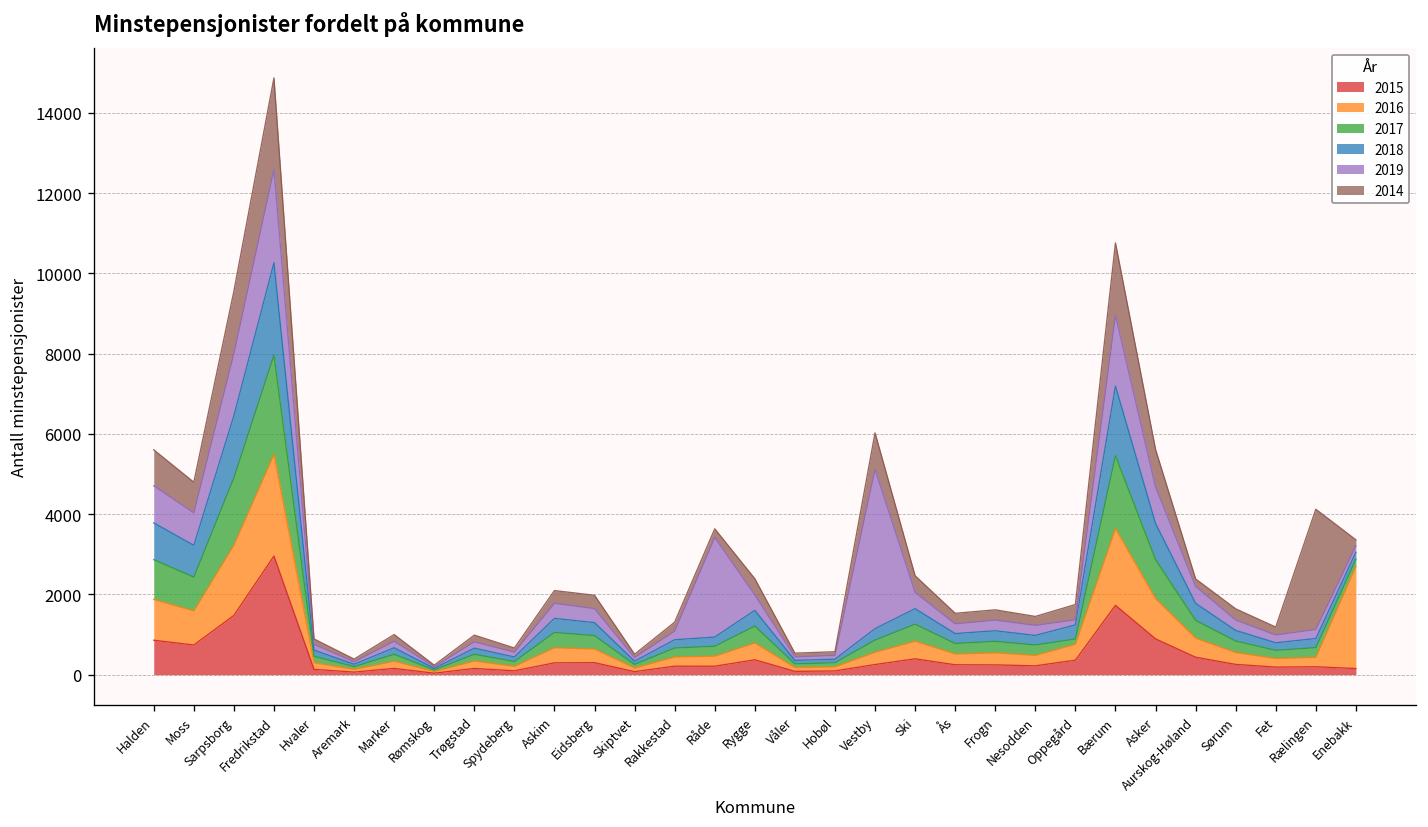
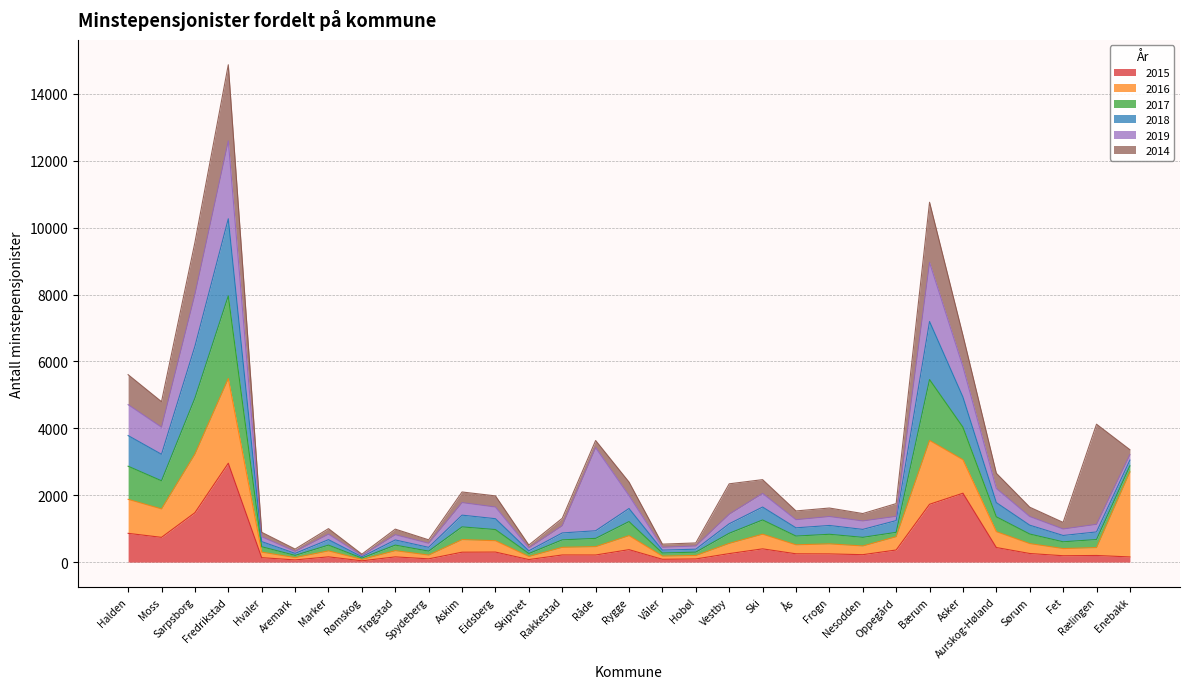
  {
    "2015": {
      "Halden": 900,
      "Moss": 700,
      "Sarpsborg": 1500,
      "Fredrikstad": 3000,
      "Hvaler": 100,
      "Marker": 200,
      "Trøgstad": 200,
      "Spydeberg": 100,
      "Askim": 300,
      "Eidsberg": 300,
      "Skiptvet": 100,
      "Rakkestad": 200,
      "Råde": 200,
      "Rygge": 400,
      "Våler": 100,
      "Hobøl": 100,
      "Vestby": 300,
      "Ski": 400,
      "Ås": 200,
      "Frogn": 200,
      "Nesodden": 200,
      "Oppegård": 400,
      "Bærum": 1700,
-     "Asker": 900,
+     "Asker": 2100,
      "Aurskog-Høland": 400,
      "Sørum": 300,
      "Fet": 200,
      "Rælingen": 200,
      "Enebakk": 200
    },
    "2016": {
      "Halden": 1000,
      "Moss": 900,
      "Sarpsborg": 1800,
      "Fredrikstad": 2500,
      "Hvaler": 200,
      "Marker": 200,
      "Trøgstad": 200,
      "Spydeberg": 100,
      "Askim": 400,
      "Eidsberg": 300,
      "Skiptvet": 100,
      "Rakkestad": 200,
      "Råde": 300,
      "Rygge": 400,
      "Våler": 100,
      "Hobøl": 100,
      "Vestby": 300,
      "Ski": 400,
      "Ås": 300,
      "Frogn": 300,
      "Nesodden": 300,
      "Oppegård": 400,
      "Bærum": 1900,
      "Asker": 1000,
      "Aurskog-Høland": 500,
      "Sørum": 300,
      "Fet": 200,
      "Rælingen": 200,
      "Enebakk": 2500
    },
    "2017": {
      "Halden": 1000,
      "Moss": 800,
      "Sarpsborg": 1700,
      "Fredrikstad": 2500,
      "Hvaler": 200,
      "Marker": 200,
      "Trøgstad": 200,
      "Spydeberg": 100,
      "Askim": 400,
      "Eidsberg": 300,
      "Skiptvet": 100,
      "Rakkestad": 200,
      "Råde": 200,
      "Rygge": 400,
      "Våler": 100,
      "Hobøl": 100,
      "Vestby": 300,
      "Ski": 400,
      "Ås": 300,
      "Frogn": 300,
      "Nesodden": 300,
      "Oppegård": 100,
      "Bærum": 1800,
      "Asker": 1000,
      "Aurskog-Høland": 400,
      "Sørum": 300,
      "Fet": 200,
      "Rælingen": 200,
      "Enebakk": 200
    },
    "2018": {
      "Halden": 900,
      "Moss": 800,
      "Sarpsborg": 1500,
      "Fredrikstad": 2300,
      "Hvaler": 200,
      "Marker": 200,
      "Trøgstad": 200,
      "Spydeberg": 100,
      "Askim": 400,
      "Eidsberg": 300,
      "Skiptvet": 100,
      "Rakkestad": 200,
      "Råde": 200,
      "Rygge": 400,
      "Våler": 100,
      "Hobøl": 100,
      "Vestby": 300,
      "Ski": 400,
      "Ås": 200,
      "Frogn": 300,
      "Nesodden": 200,
      "Oppegård": 400,
      "Bærum": 1700,
      "Asker": 900,
      "Aurskog-Høland": 400,
      "Sørum": 300,
      "Fet": 200,
      "Rælingen": 200,
      "Enebakk": 200
    },
    "2019": {
      "Halden": 900,
      "Moss": 800,
      "Sarpsborg": 1600,
      "Fredrikstad": 2300,
      "Hvaler": 100,
      "Marker": 200,
      "Trøgstad": 200,
      "Spydeberg": 100,
      "Askim": 400,
      "Eidsberg": 300,
      "Skiptvet": 100,
      "Rakkestad": 200,
      "Råde": 2500,
      "Rygge": 400,
      "Våler": 100,
      "Hobøl": 100,
-     "Vestby": 4000,
+     "Vestby": 300,
      "Ski": 400,
      "Ås": 200,
      "Frogn": 300,
      "Nesodden": 300,
      "Oppegård": 100,
      "Bærum": 1800,
      "Asker": 900,
      "Aurskog-Høland": 400,
      "Sørum": 300,
      "Fet": 200,
      "Rælingen": 200,
      "Enebakk": 200
    },
    "2014": {
      "Halden": 900,
      "Moss": 800,
      "Sarpsborg": 1600,
      "Fredrikstad": 2300,
      "Hvaler": 100,
      "Marker": 200,
      "Trøgstad": 200,
      "Spydeberg": 100,
      "Askim": 300,
      "Eidsberg": 300,
      "Skiptvet": 100,
      "Rakkestad": 200,
      "Råde": 200,
      "Rygge": 400,
      "Våler": 100,
      "Hobøl": 100,
      "Vestby": 900,
      "Ski": 400,
      "Ås": 300,
      "Frogn": 300,
      "Nesodden": 200,
      "Oppegård": 400,
      "Bærum": 1800,
      "Asker": 900,
-     "Aurskog-Høland": 200,
+     "Aurskog-Høland": 500,
      "Sørum": 300,
      "Fet": 200,
      "Rælingen": 3000,
      "Enebakk": 100
    }
  }
